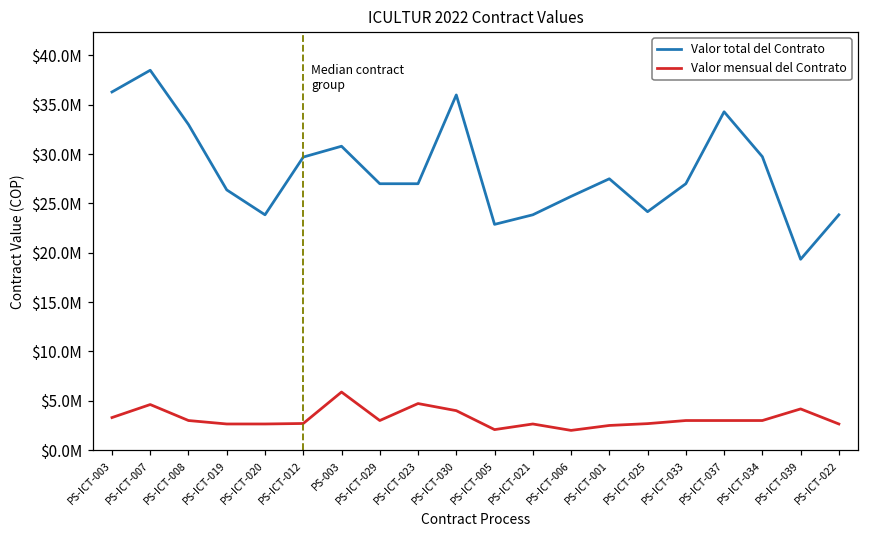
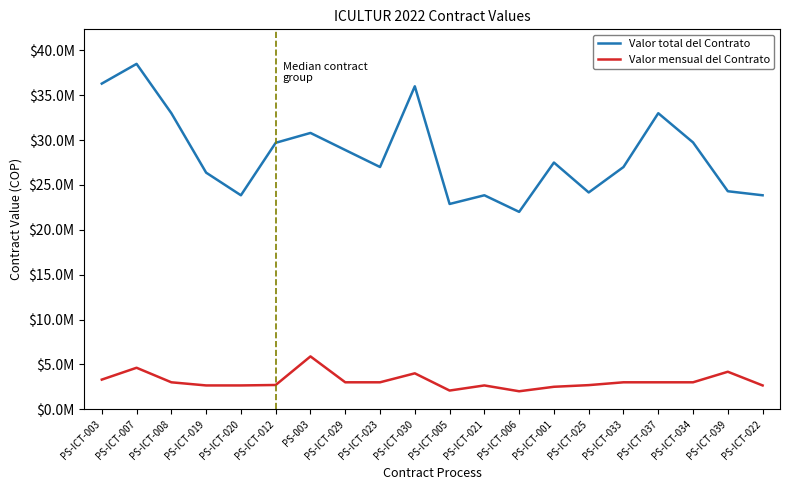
  {
    "Valor total del Contrato": {
      "PS-ICT-003": "$36000000",
      "PS-ICT-007": "$39000000",
      "PS-ICT-008": "$33000000",
      "PS-ICT-019": "$26000000",
      "PS-ICT-020": "$24000000",
      "PS-ICT-012": "$30000000",
      "PS-003": "$31000000",
-     "PS-ICT-029": "$27000000",
+     "PS-ICT-029": "$29000000",
      "PS-ICT-023": "$27000000",
      "PS-ICT-030": "$36000000",
      "PS-ICT-005": "$23000000",
      "PS-ICT-021": "$24000000",
-     "PS-ICT-006": "$26000000",
+     "PS-ICT-006": "$22000000",
      "PS-ICT-001": "$28000000",
      "PS-ICT-025": "$24000000",
      "PS-ICT-033": "$27000000",
-     "PS-ICT-037": "$34000000",
+     "PS-ICT-037": "$33000000",
      "PS-ICT-034": "$30000000",
-     "PS-ICT-039": "$19000000",
+     "PS-ICT-039": "$24000000",
      "PS-ICT-022": "$24000000"
    },
    "Valor mensual del Contrato": {
      "PS-ICT-003": "$3000000",
      "PS-ICT-007": "$5000000",
      "PS-ICT-008": "$3000000",
      "PS-ICT-019": "$3000000",
      "PS-ICT-020": "$3000000",
      "PS-ICT-012": "$3000000",
      "PS-003": "$6000000",
      "PS-ICT-029": "$3000000",
-     "PS-ICT-023": "$5000000",
+     "PS-ICT-023": "$3000000",
      "PS-ICT-030": "$4000000",
      "PS-ICT-005": "$2000000",
      "PS-ICT-021": "$3000000",
      "PS-ICT-006": "$2000000",
      "PS-ICT-001": "$3000000",
      "PS-ICT-025": "$3000000",
      "PS-ICT-033": "$3000000",
      "PS-ICT-037": "$3000000",
      "PS-ICT-034": "$3000000",
      "PS-ICT-039": "$4000000",
      "PS-ICT-022": "$3000000"
    }
  }
